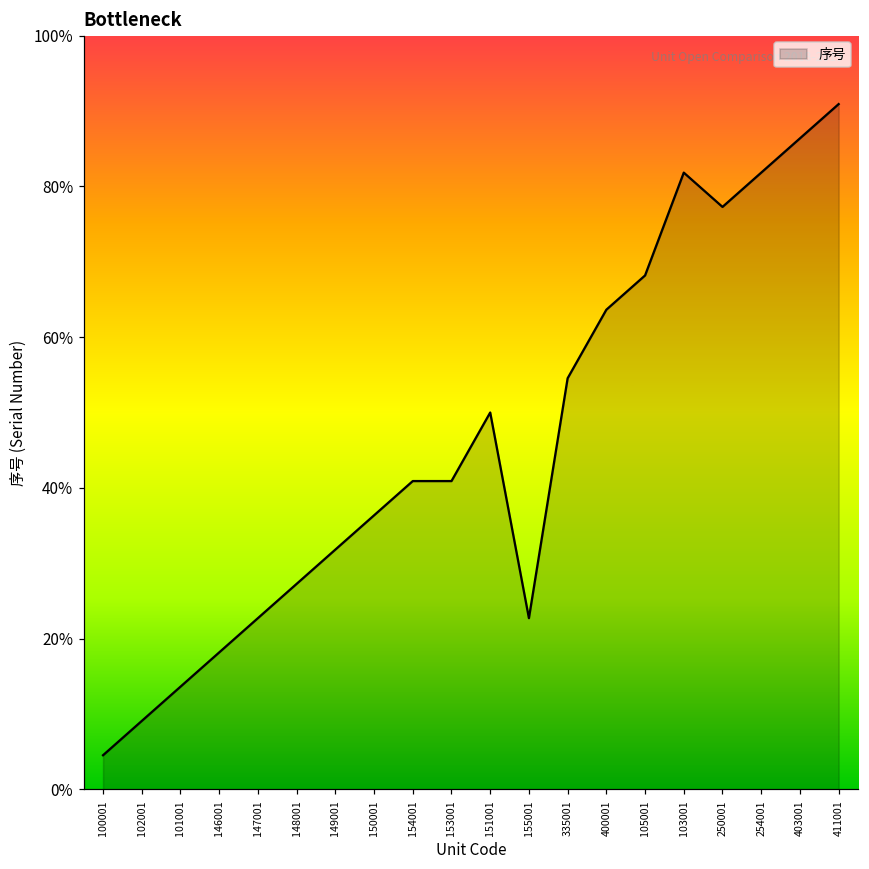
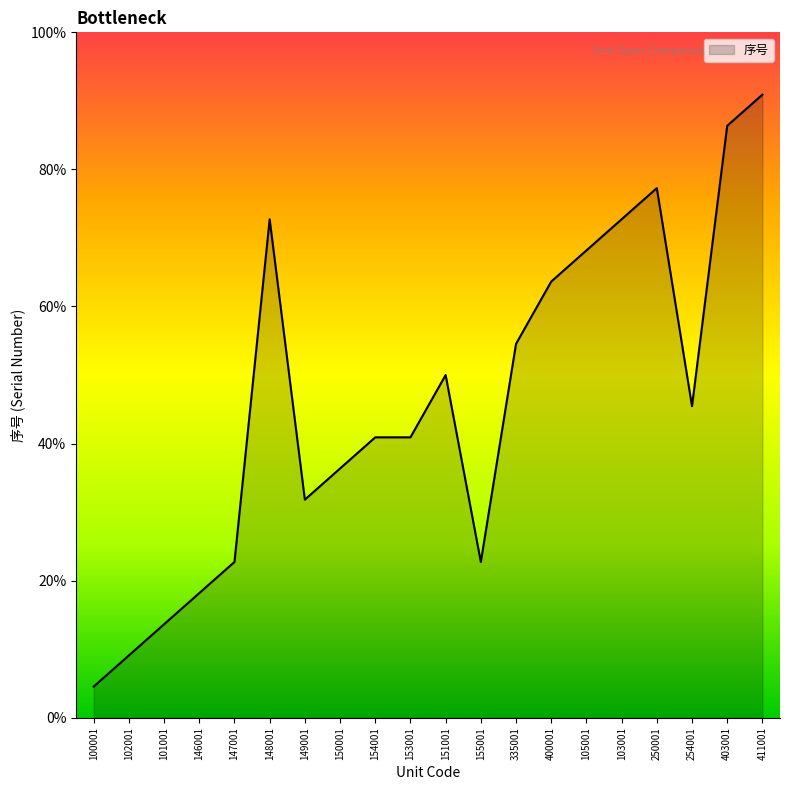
  {
    "100001": "5%",
    "102001": "9%",
    "101001": "14%",
    "146001": "18%",
    "147001": "23%",
-   "148001": "27%",
+   "148001": "73%",
    "149001": "32%",
    "150001": "36%",
    "154001": "41%",
    "153001": "41%",
    "151001": "50%",
    "155001": "23%",
    "335001": "55%",
    "400001": "64%",
    "105001": "68%",
-   "103001": "82%",
+   "103001": "73%",
    "250001": "77%",
-   "254001": "82%",
+   "254001": "45%",
    "403001": "86%",
    "411001": "91%"
  }
